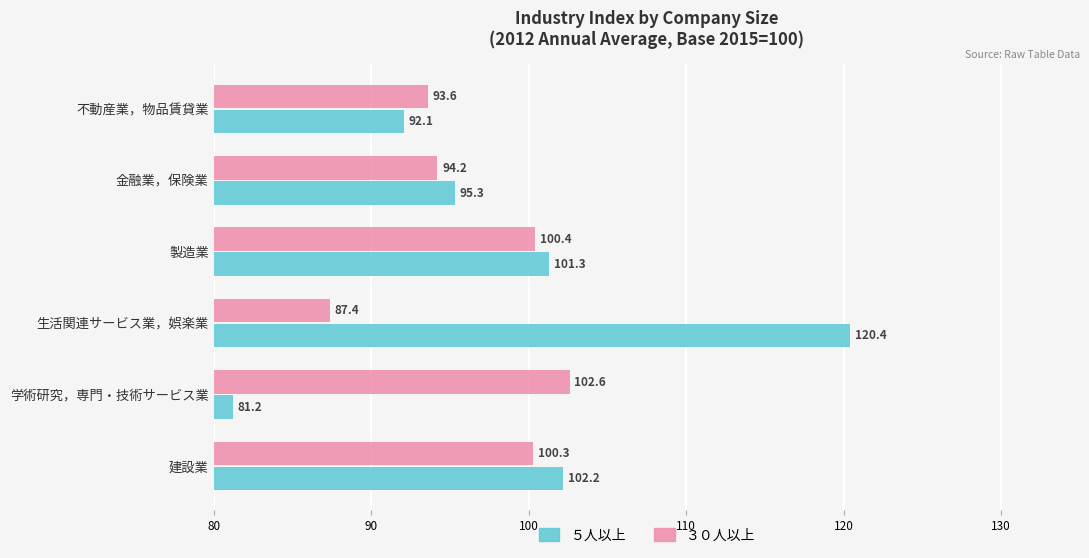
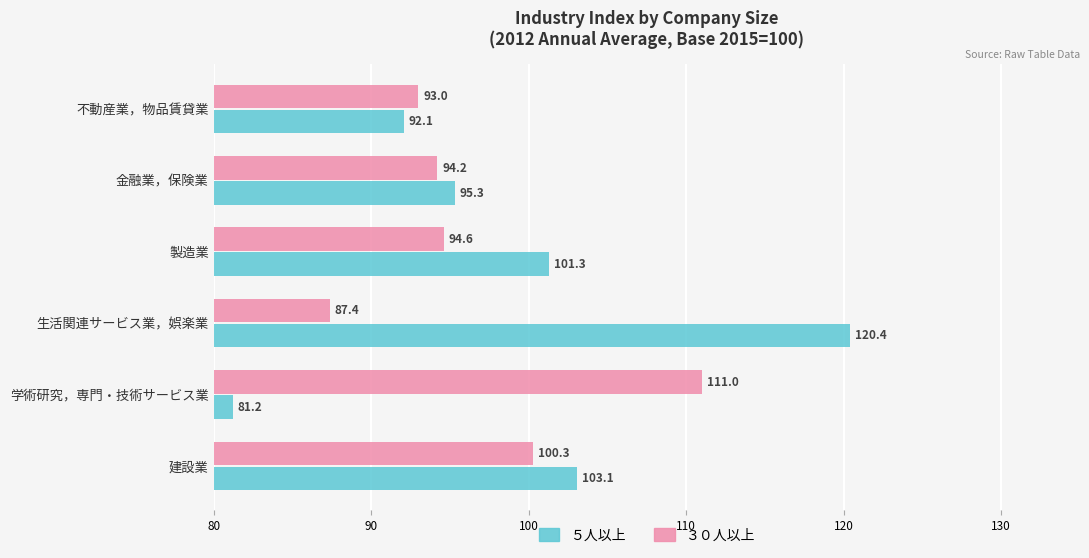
  {
    "５人以上": {
      "不動産業，物品賃貸業": 92.1,
      "金融業，保険業": 95.3,
      "製造業": 101.3,
      "生活関連サービス業，娯楽業": 120.4,
      "学術研究，専門・技術サービス業": 81.2,
-     "建設業": 102.2
+     "建設業": 103.1
    },
    "３０人以上": {
-     "不動産業，物品賃貸業": 93.6,
+     "不動産業，物品賃貸業": 93.0,
      "金融業，保険業": 94.2,
-     "製造業": 100.4,
+     "製造業": 94.6,
      "生活関連サービス業，娯楽業": 87.4,
-     "学術研究，専門・技術サービス業": 102.6,
+     "学術研究，専門・技術サービス業": 111.0,
      "建設業": 100.3
    }
  }
